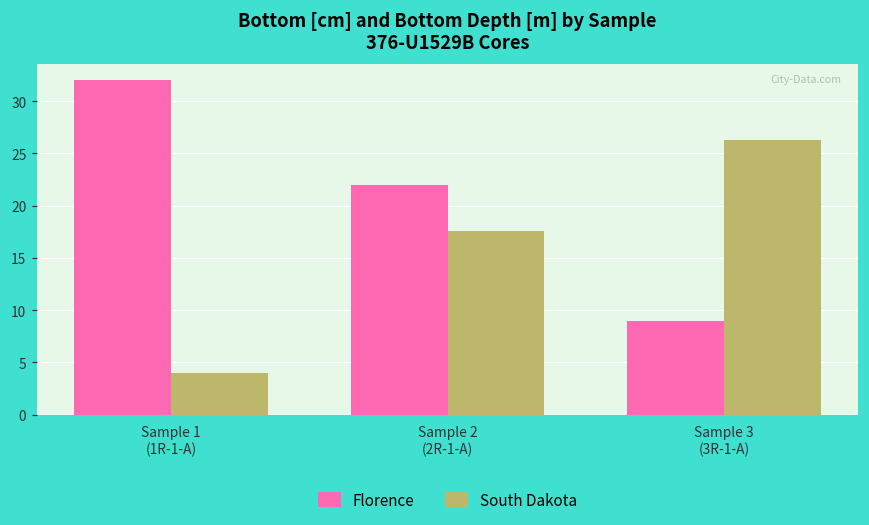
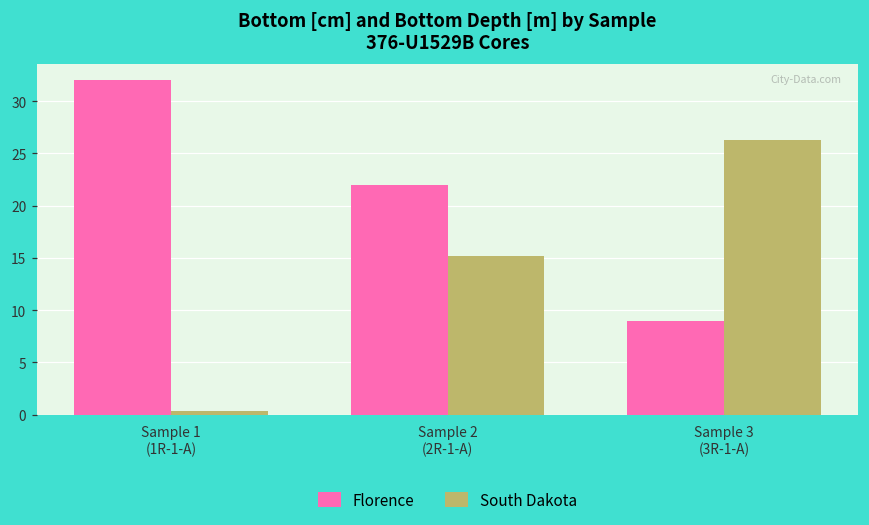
  {
    "Florence": {
      "Sample 1 (1R-1-A)": 32,
      "Sample 2 (2R-1-A)": 22,
      "Sample 3 (3R-1-A)": 9
    },
    "South Dakota": {
-     "Sample 1 (1R-1-A)": 4,
-     "Sample 2 (2R-1-A)": 18,
+     "Sample 1 (1R-1-A)": 0,
+     "Sample 2 (2R-1-A)": 15,
      "Sample 3 (3R-1-A)": 26
    }
  }
